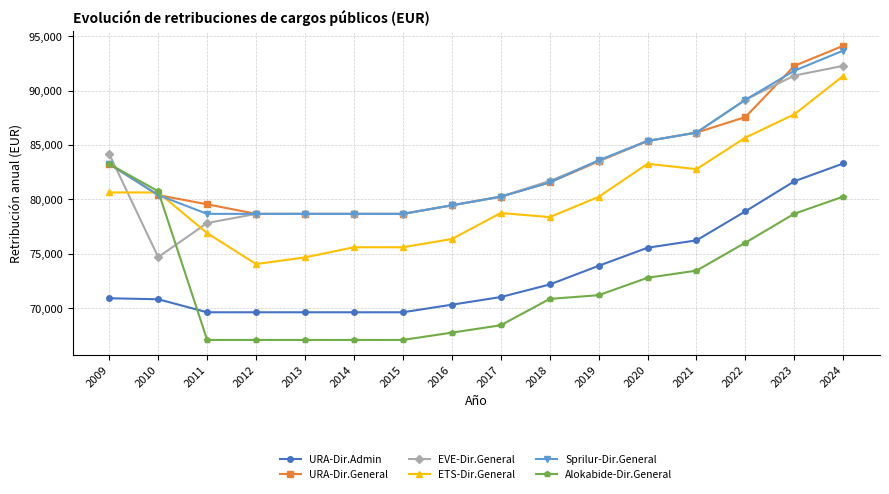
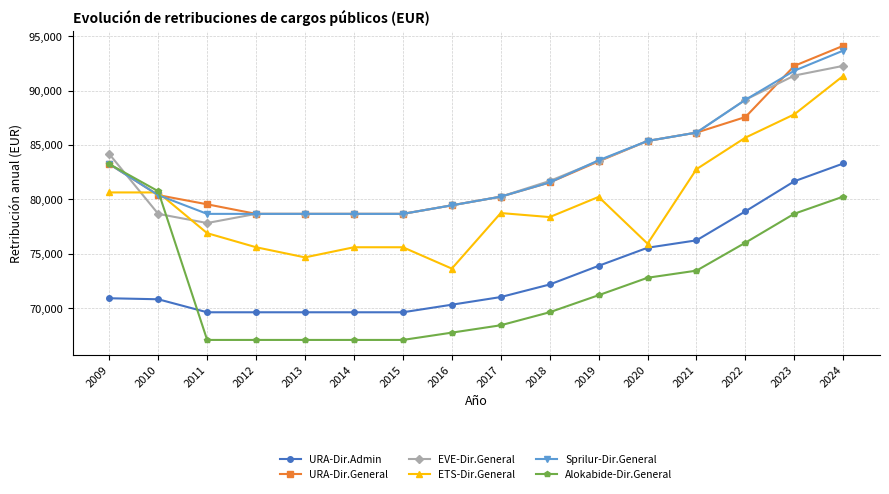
  {
    "URA-Dir.General": {
      "2011": "79,600",
      "2022": "87,600",
      "2023": "92,300",
      "2024": "94,100"
    },
    "EVE-Dir.General": {
      "2009": "84,200",
-     "2010": "74,700",
+     "2010": "78,700",
      "2011": "77,800",
      "2023": "91,400",
      "2024": "92,300"
    },
    "ETS-Dir.General": {
      "2009": "80,600",
      "2011": "76,900",
-     "2012": "74,100",
+     "2012": "75,600",
      "2013": "74,700",
      "2014": "75,600",
      "2015": "75,600",
-     "2016": "76,400",
+     "2016": "73,600",
      "2017": "78,800",
      "2018": "78,400",
      "2019": "80,200",
-     "2020": "83,300",
+     "2020": "75,900",
      "2021": "82,800",
      "2022": "85,700",
      "2023": "87,800",
      "2024": "91,400"
    },
    "Alokabide-Dir.General": {
      "2011": "67,100",
      "2012": "67,100",
      "2013": "67,100",
      "2014": "67,100",
      "2015": "67,100",
      "2016": "67,800",
      "2017": "68,400",
-     "2018": "70,900",
+     "2018": "69,600",
      "2019": "71,200",
      "2020": "72,800",
      "2021": "73,500",
      "2022": "76,000",
      "2023": "78,700",
      "2024": "80,300"
    }
  }
